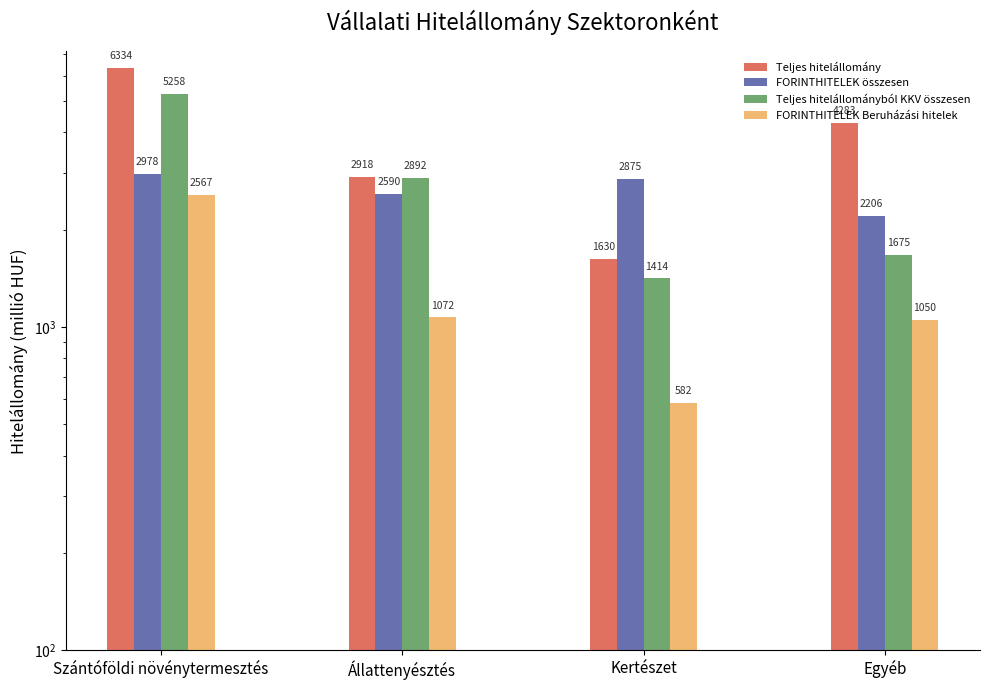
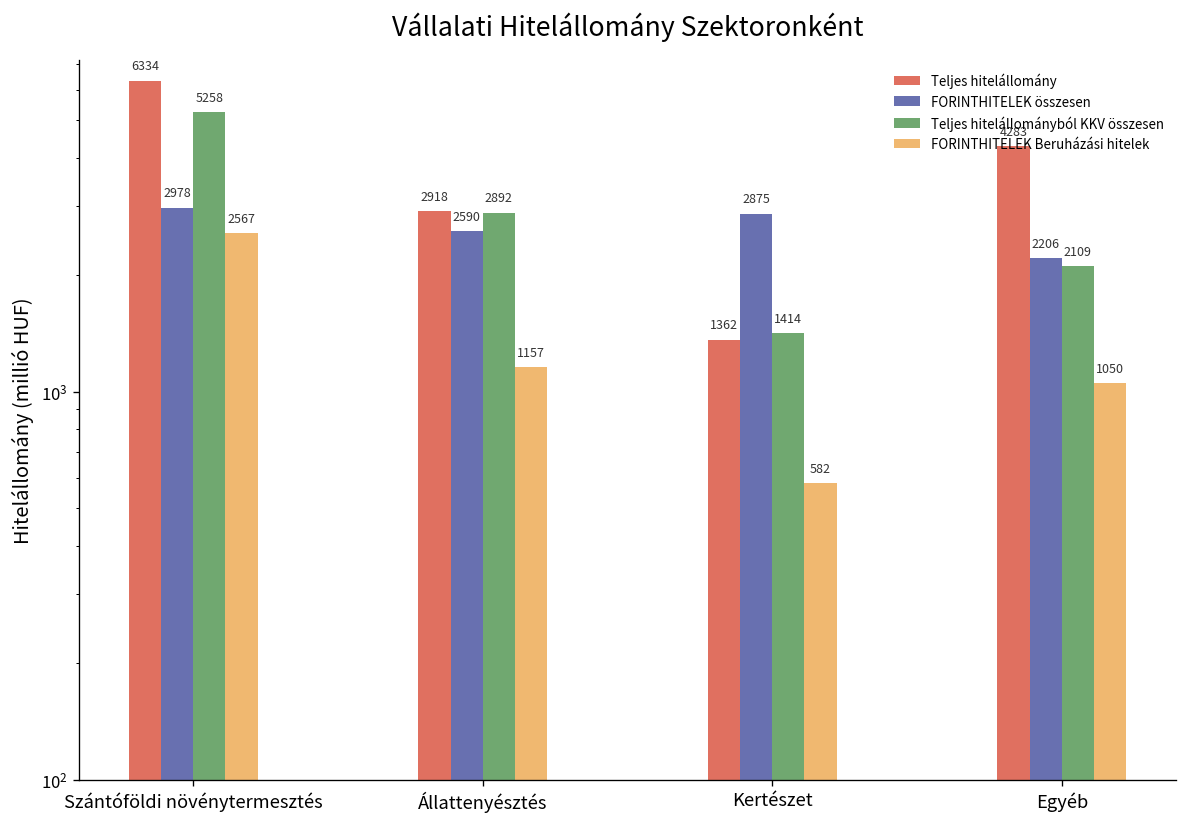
  {
    "Teljes hitelállomány": {
      "Szántóföldi növénytermesztés": 6334,
      "Állattenyésztés": 2918,
-     "Kertészet": 1630,
+     "Kertészet": 1362,
      "Egyéb": 4283
    },
    "FORINTHITELEK összesen": {
      "Szántóföldi növénytermesztés": 2978,
      "Állattenyésztés": 2590,
      "Kertészet": 2875,
      "Egyéb": 2206
    },
    "Teljes hitelállományból KKV összesen": {
      "Szántóföldi növénytermesztés": 5258,
      "Állattenyésztés": 2892,
      "Kertészet": 1414,
-     "Egyéb": 1675
+     "Egyéb": 2109
    },
    "FORINTHITELEK Beruházási hitelek": {
      "Szántóföldi növénytermesztés": 2567,
-     "Állattenyésztés": 1072,
+     "Állattenyésztés": 1157,
      "Kertészet": 582,
      "Egyéb": 1050
    }
  }
